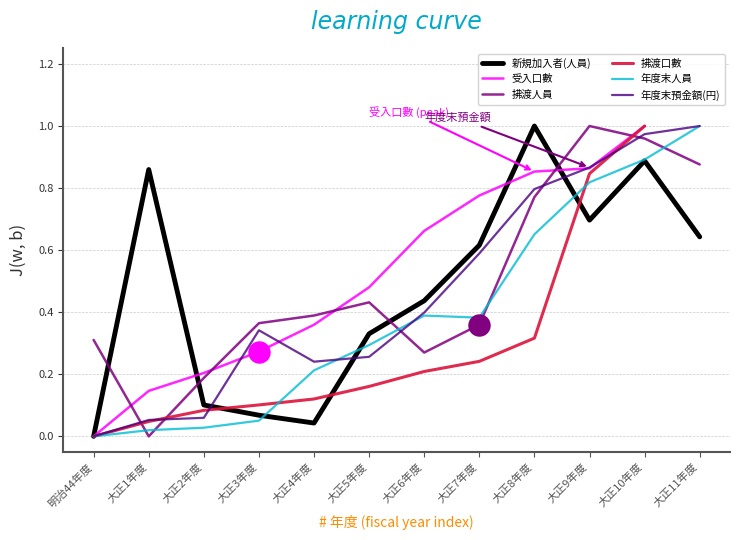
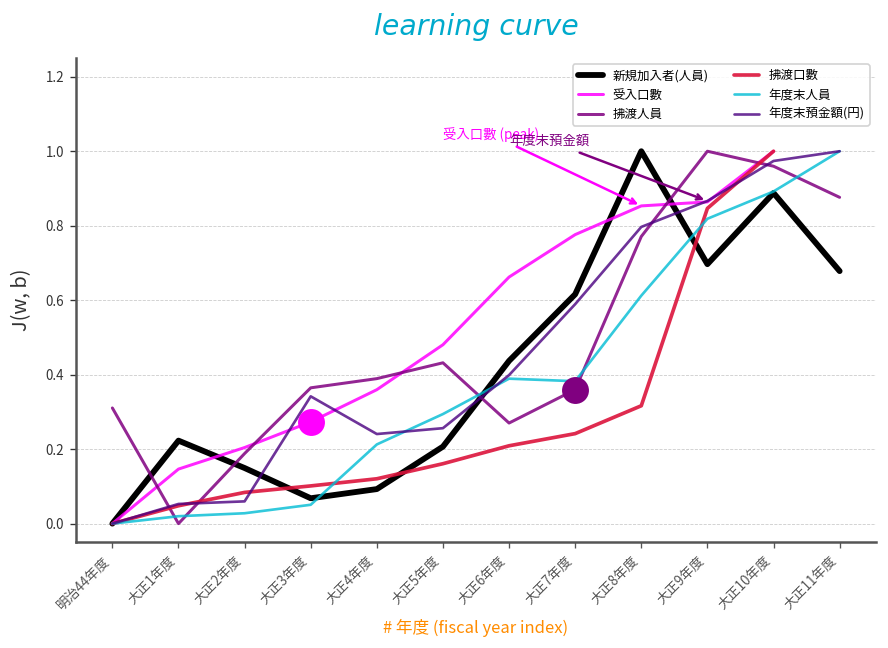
  {
    "新規加入者(人員)": {
-     "大正1年度": 0.86,
-     "大正2年度": 0.10,
+     "大正1年度": 0.22,
+     "大正2年度": 0.15,
      "大正3年度": 0.07,
-     "大正4年度": 0.04,
-     "大正5年度": 0.33,
+     "大正4年度": 0.09,
+     "大正5年度": 0.21,
      "大正6年度": 0.44,
      "大正7年度": 0.62,
      "大正8年度": 1.00,
      "大正9年度": 0.70,
-     "大正11年度": 0.64
+     "大正11年度": 0.68
    },
    "拂渡口數": {
      "大正2年度": 0.08,
      "大正3年度": 0.10,
      "大正4年度": 0.12,
      "大正5年度": 0.16,
      "大正6年度": 0.21,
      "大正7年度": 0.24,
      "大正8年度": 0.32,
      "大正9年度": 0.85
    },
    "年度末人員": {
      "大正1年度": 0.02,
      "大正2年度": 0.03,
      "大正3年度": 0.05,
      "大正4年度": 0.21,
      "大正5年度": 0.29,
      "大正6年度": 0.39,
      "大正7年度": 0.38,
-     "大正8年度": 0.65,
+     "大正8年度": 0.61,
      "大正9年度": 0.82
    }
  }
